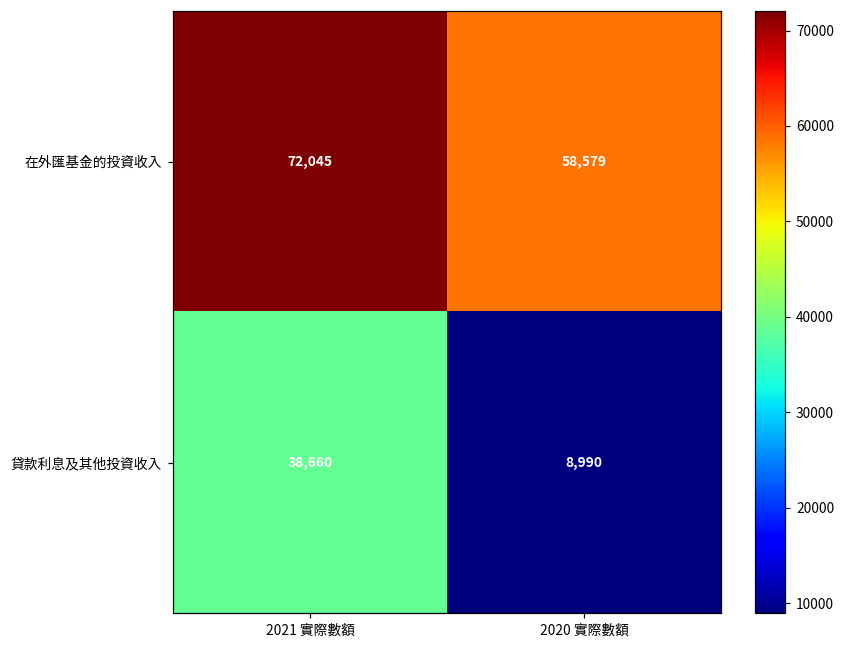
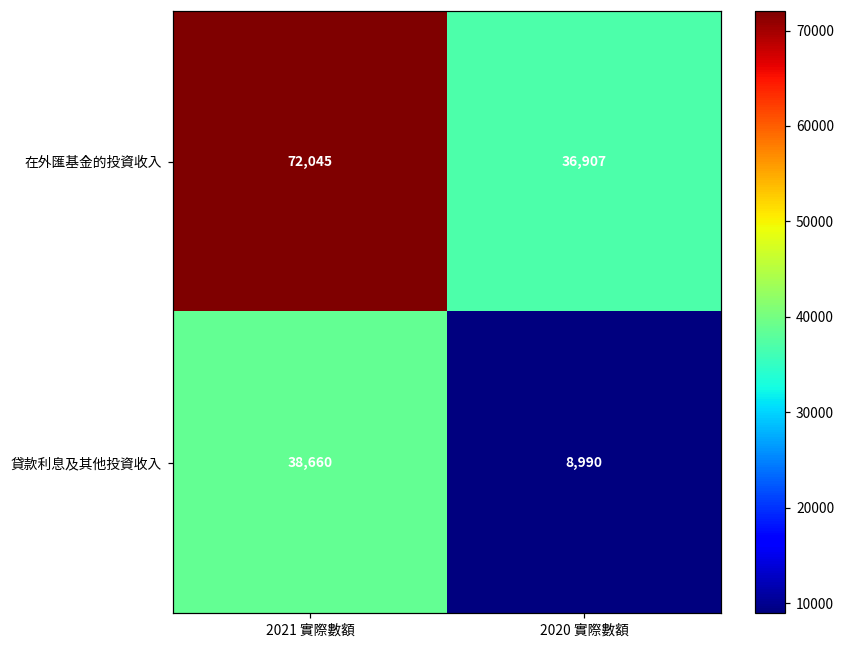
  {
    "在外匯基金的投資收入": {
      "2021 實際數額": "72,045",
-     "2020 實際數額": "58,579"
+     "2020 實際數額": "36,907"
    },
    "貸款利息及其他投資收入": {
      "2021 實際數額": "38,660",
      "2020 實際數額": "8,990"
    }
  }
